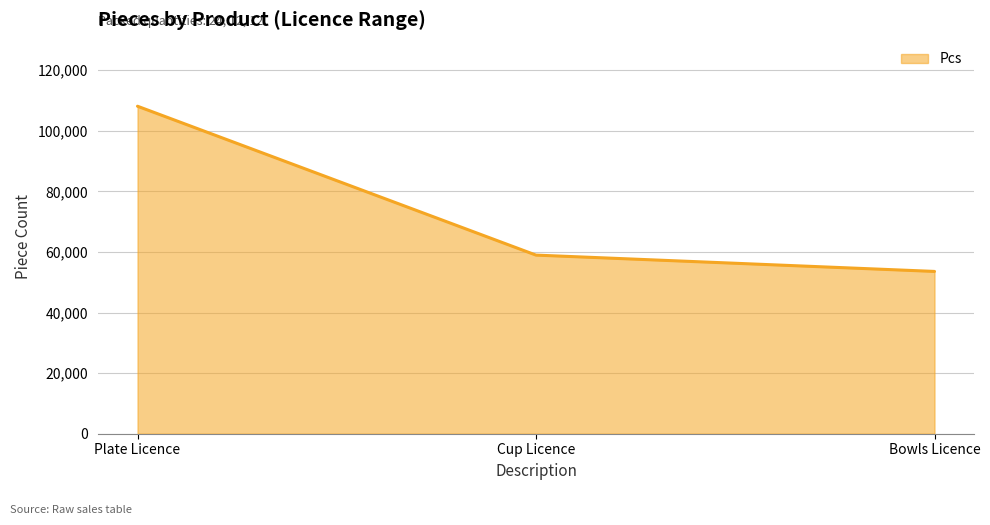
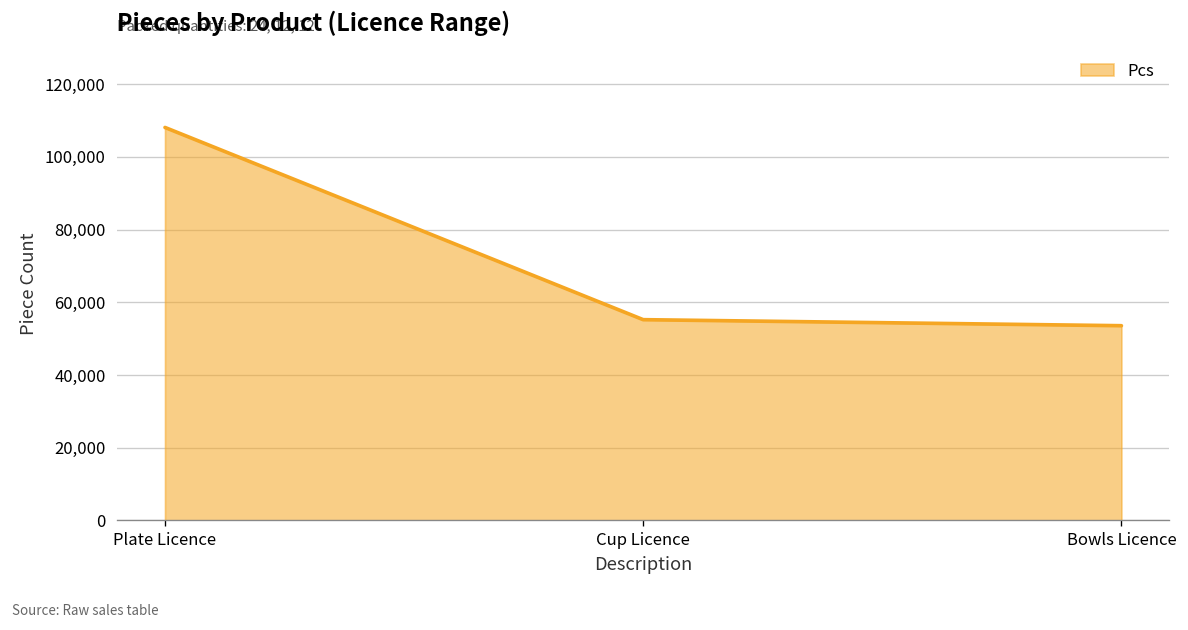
  {
    "Plate Licence": "108,000",
-   "Cup Licence": "59,000",
+   "Cup Licence": "55,000",
    "Bowls Licence": "54,000"
  }
